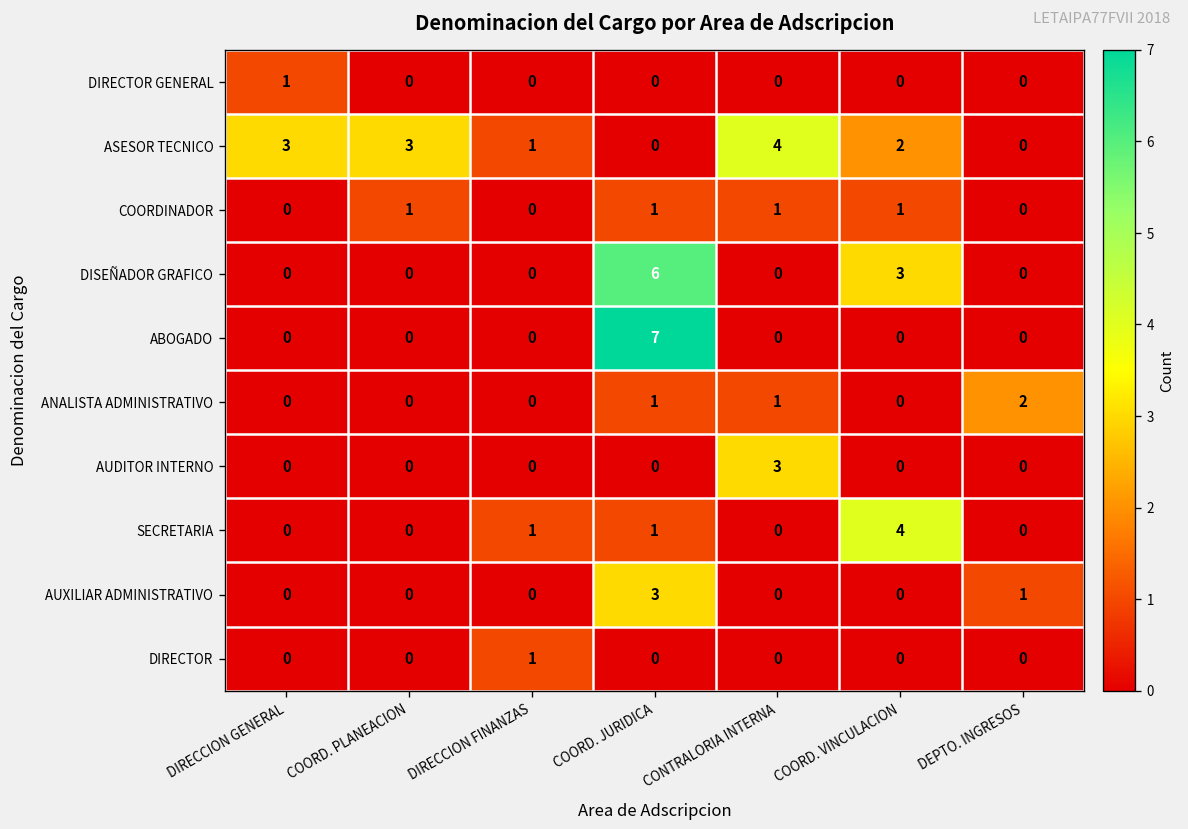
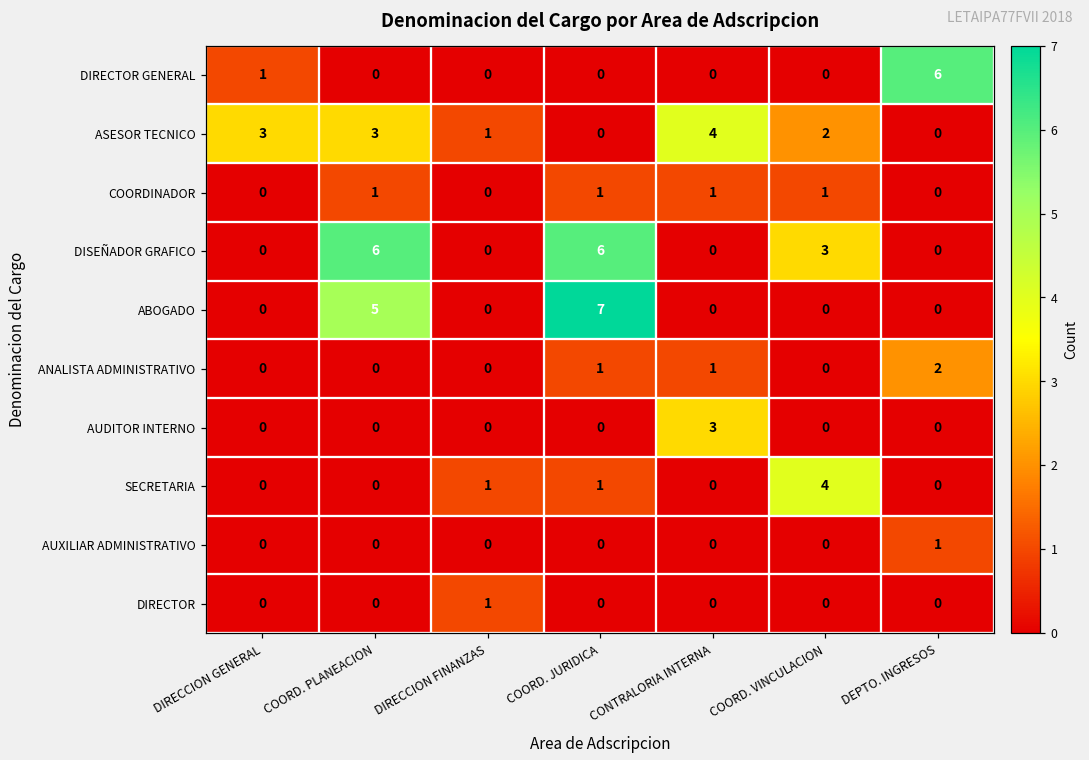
  {
    "DIRECTOR GENERAL": {
      "DIRECCION GENERAL": 1,
      "COORD. PLANEACION": 0,
      "DIRECCION FINANZAS": 0,
      "COORD. JURIDICA": 0,
      "CONTRALORIA INTERNA": 0,
      "COORD. VINCULACION": 0,
-     "DEPTO. INGRESOS": 0
+     "DEPTO. INGRESOS": 6
    },
    "ASESOR TECNICO": {
      "DIRECCION GENERAL": 3,
      "COORD. PLANEACION": 3,
      "DIRECCION FINANZAS": 1,
      "COORD. JURIDICA": 0,
      "CONTRALORIA INTERNA": 4,
      "COORD. VINCULACION": 2,
      "DEPTO. INGRESOS": 0
    },
    "COORDINADOR": {
      "DIRECCION GENERAL": 0,
      "COORD. PLANEACION": 1,
      "DIRECCION FINANZAS": 0,
      "COORD. JURIDICA": 1,
      "CONTRALORIA INTERNA": 1,
      "COORD. VINCULACION": 1,
      "DEPTO. INGRESOS": 0
    },
    "DISEÑADOR GRAFICO": {
      "DIRECCION GENERAL": 0,
-     "COORD. PLANEACION": 0,
+     "COORD. PLANEACION": 6,
      "DIRECCION FINANZAS": 0,
      "COORD. JURIDICA": 6,
      "CONTRALORIA INTERNA": 0,
      "COORD. VINCULACION": 3,
      "DEPTO. INGRESOS": 0
    },
    "ABOGADO": {
      "DIRECCION GENERAL": 0,
-     "COORD. PLANEACION": 0,
+     "COORD. PLANEACION": 5,
      "DIRECCION FINANZAS": 0,
      "COORD. JURIDICA": 7,
      "CONTRALORIA INTERNA": 0,
      "COORD. VINCULACION": 0,
      "DEPTO. INGRESOS": 0
    },
    "ANALISTA ADMINISTRATIVO": {
      "DIRECCION GENERAL": 0,
      "COORD. PLANEACION": 0,
      "DIRECCION FINANZAS": 0,
      "COORD. JURIDICA": 1,
      "CONTRALORIA INTERNA": 1,
      "COORD. VINCULACION": 0,
      "DEPTO. INGRESOS": 2
    },
    "AUDITOR INTERNO": {
      "DIRECCION GENERAL": 0,
      "COORD. PLANEACION": 0,
      "DIRECCION FINANZAS": 0,
      "COORD. JURIDICA": 0,
      "CONTRALORIA INTERNA": 3,
      "COORD. VINCULACION": 0,
      "DEPTO. INGRESOS": 0
    },
    "SECRETARIA": {
      "DIRECCION GENERAL": 0,
      "COORD. PLANEACION": 0,
      "DIRECCION FINANZAS": 1,
      "COORD. JURIDICA": 1,
      "CONTRALORIA INTERNA": 0,
      "COORD. VINCULACION": 4,
      "DEPTO. INGRESOS": 0
    },
    "AUXILIAR ADMINISTRATIVO": {
      "DIRECCION GENERAL": 0,
      "COORD. PLANEACION": 0,
      "DIRECCION FINANZAS": 0,
-     "COORD. JURIDICA": 3,
+     "COORD. JURIDICA": 0,
      "CONTRALORIA INTERNA": 0,
      "COORD. VINCULACION": 0,
      "DEPTO. INGRESOS": 1
    },
    "DIRECTOR": {
      "DIRECCION GENERAL": 0,
      "COORD. PLANEACION": 0,
      "DIRECCION FINANZAS": 1,
      "COORD. JURIDICA": 0,
      "CONTRALORIA INTERNA": 0,
      "COORD. VINCULACION": 0,
      "DEPTO. INGRESOS": 0
    }
  }
